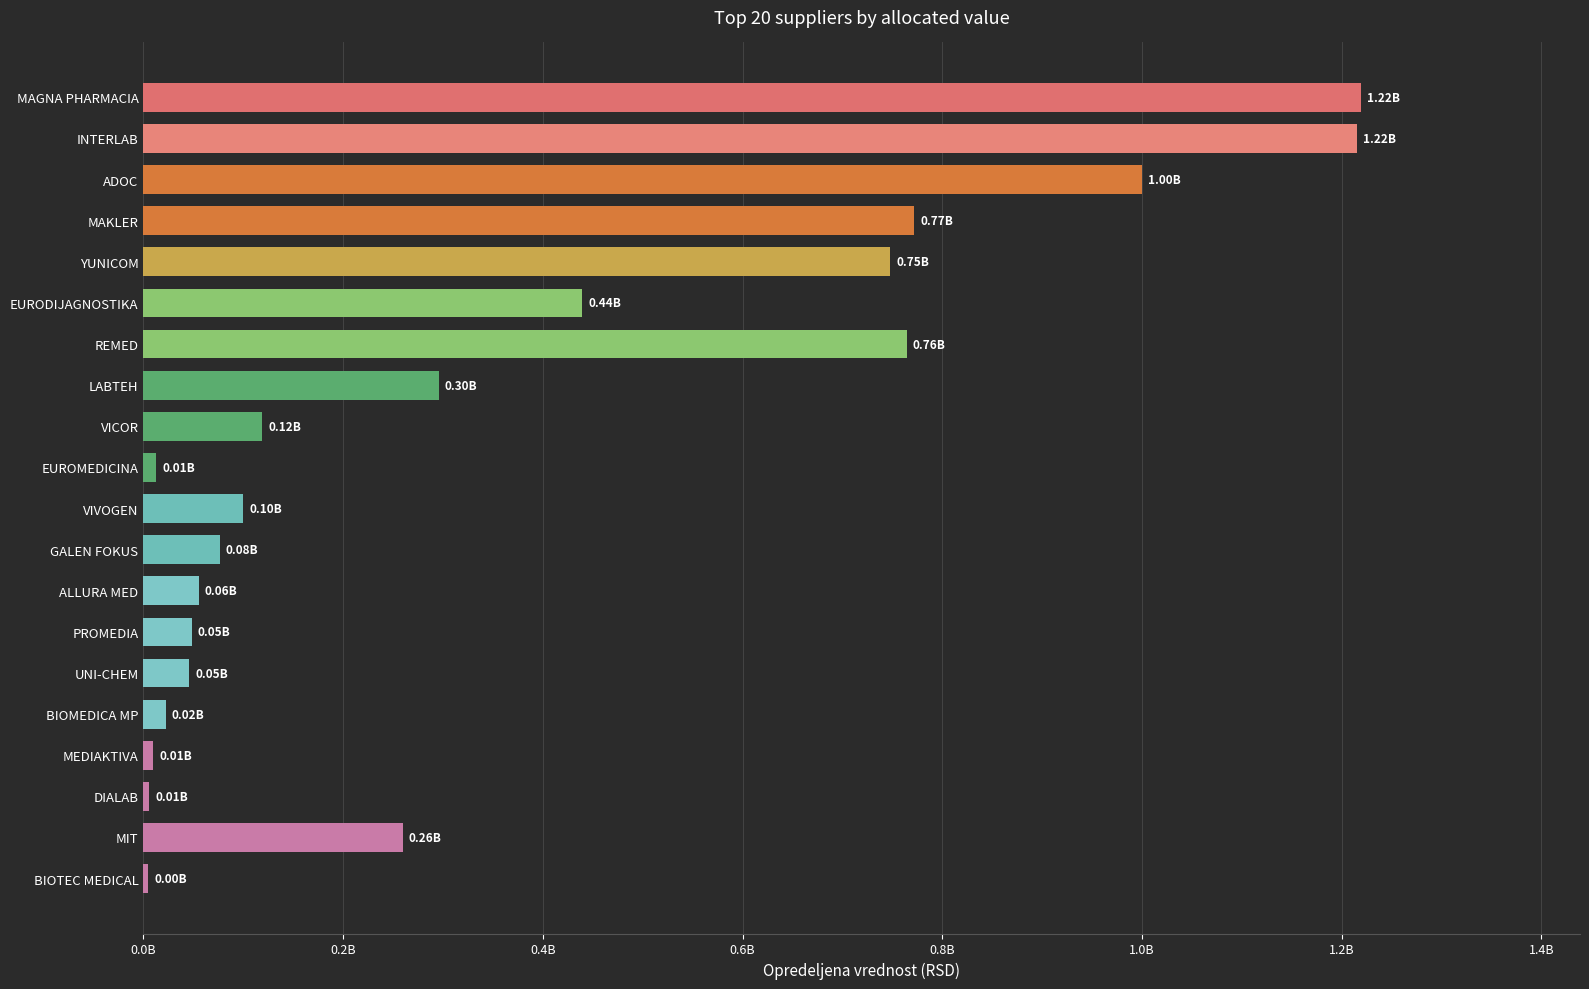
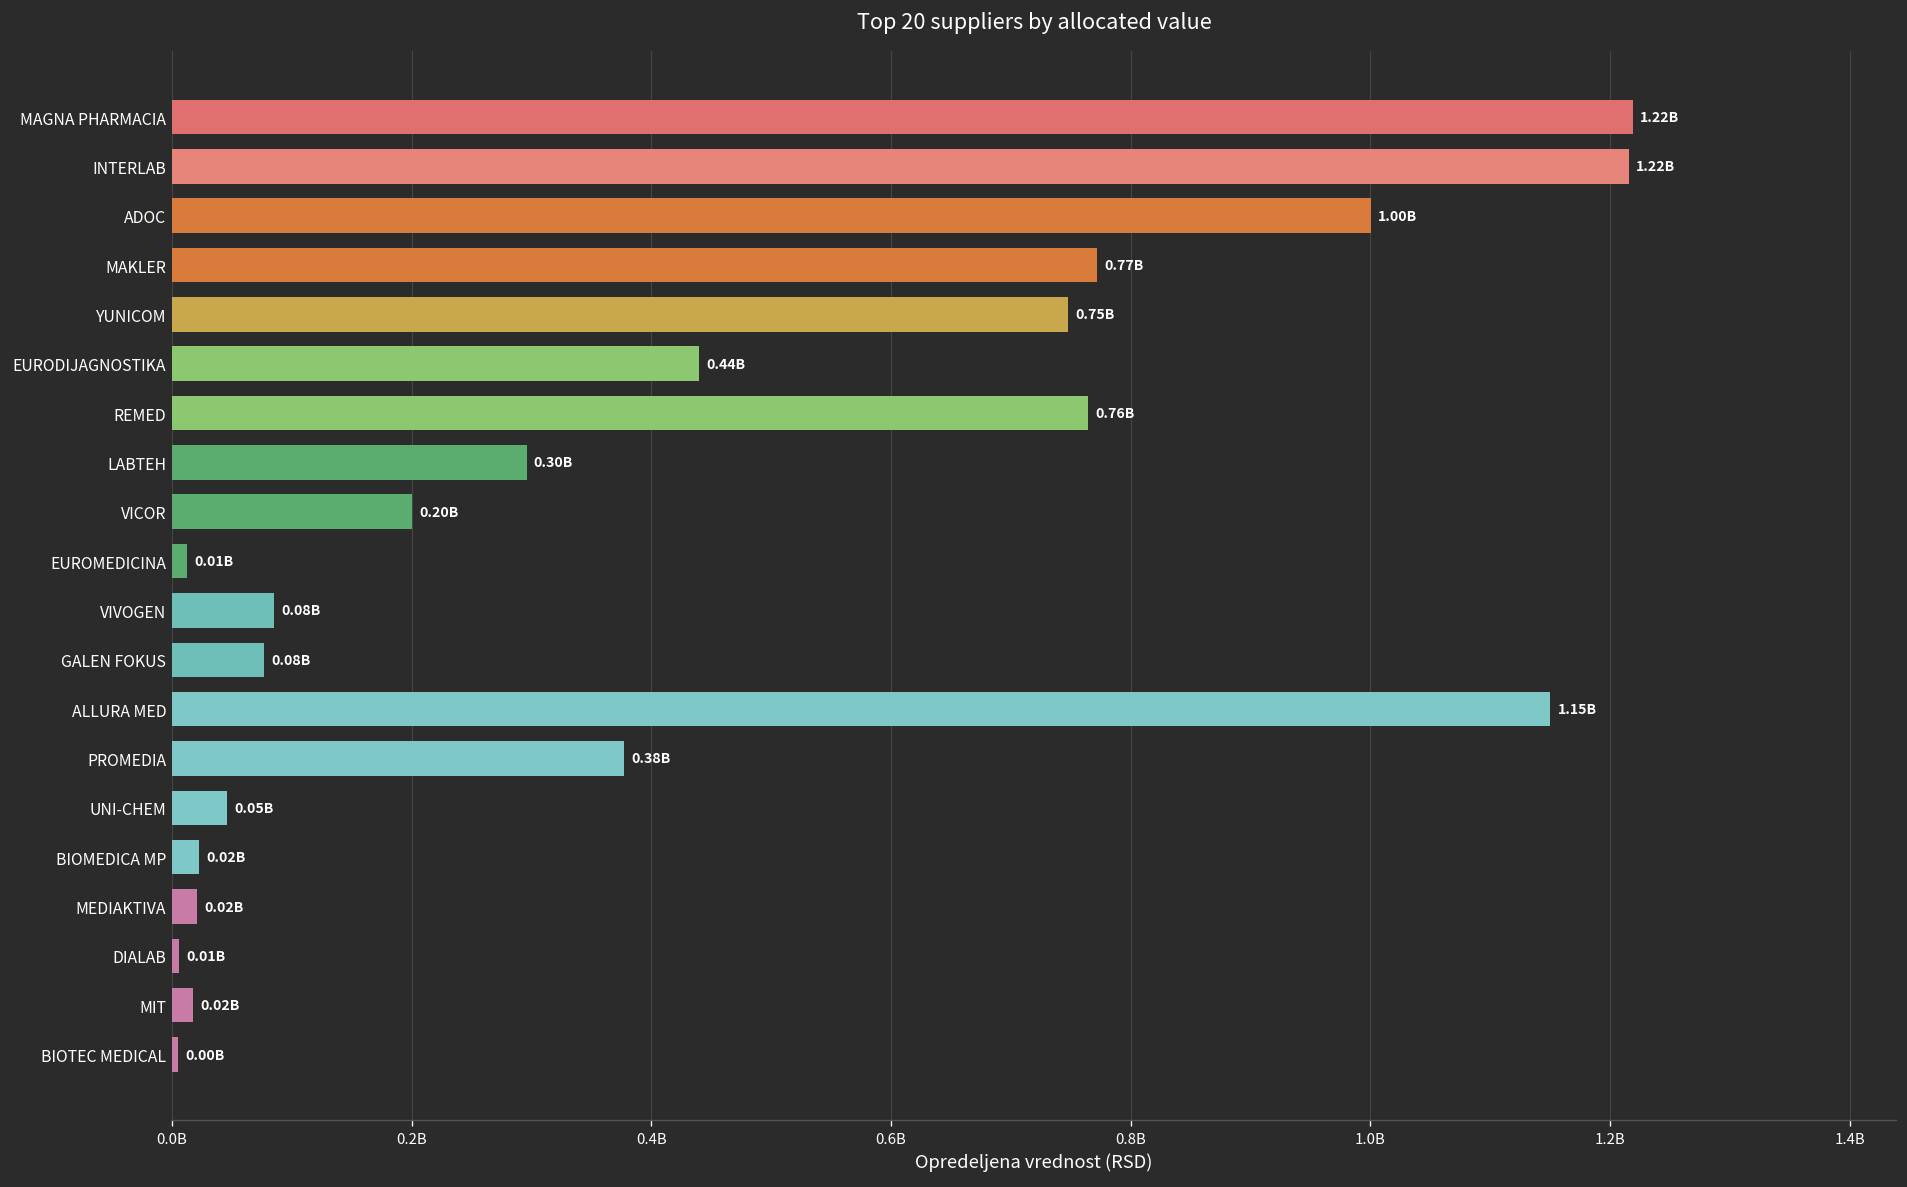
  {
    "MAGNA PHARMACIA": "1.22B",
    "INTERLAB": "1.22B",
    "ADOC": "1.00B",
    "MAKLER": "0.77B",
    "YUNICOM": "0.75B",
    "EURODIJAGNOSTIKA": "0.44B",
    "REMED": "0.76B",
    "LABTEH": "0.30B",
-   "VICOR": "0.12B",
+   "VICOR": "0.20B",
    "EUROMEDICINA": "0.01B",
-   "VIVOGEN": "0.10B",
+   "VIVOGEN": "0.08B",
    "GALEN FOKUS": "0.08B",
-   "ALLURA MED": "0.06B",
-   "PROMEDIA": "0.05B",
+   "ALLURA MED": "1.15B",
+   "PROMEDIA": "0.38B",
    "UNI-CHEM": "0.05B",
    "BIOMEDICA MP": "0.02B",
-   "MEDIAKTIVA": "0.01B",
+   "MEDIAKTIVA": "0.02B",
    "DIALAB": "0.01B",
-   "MIT": "0.26B"
+   "MIT": "0.02B"
  }
